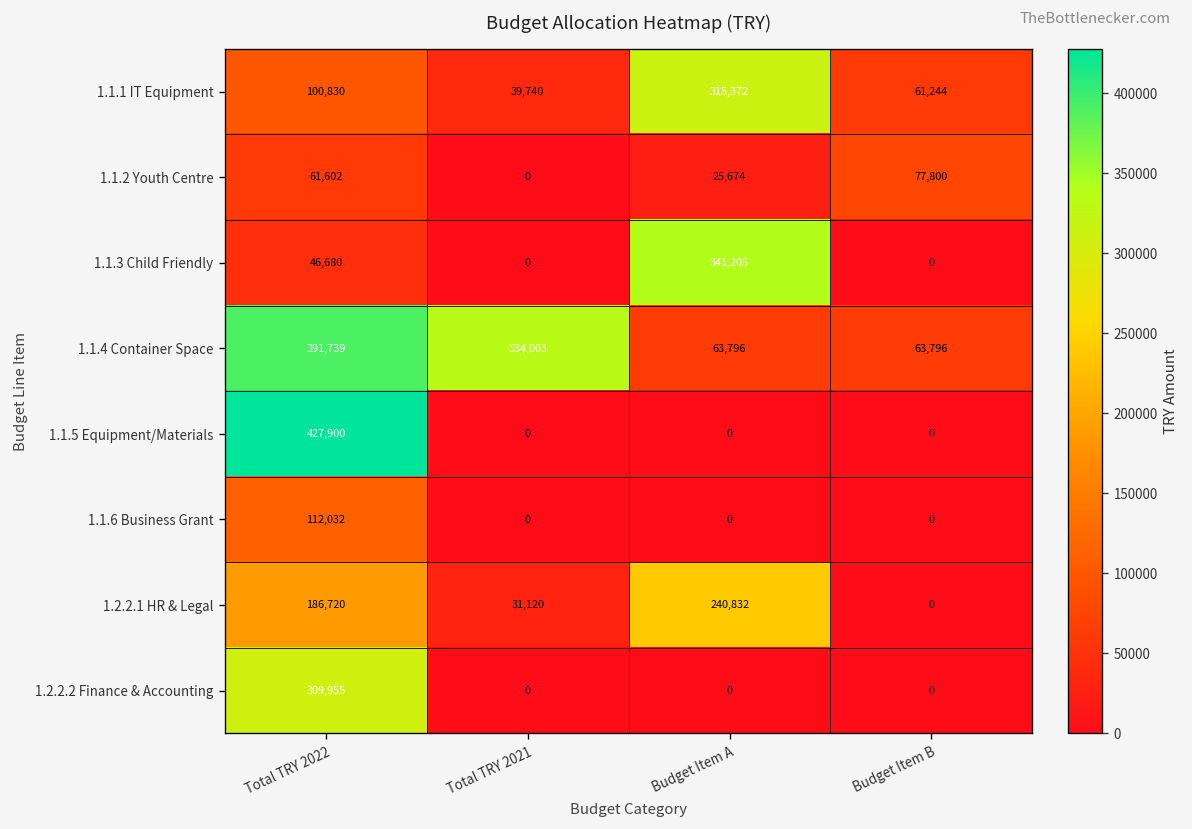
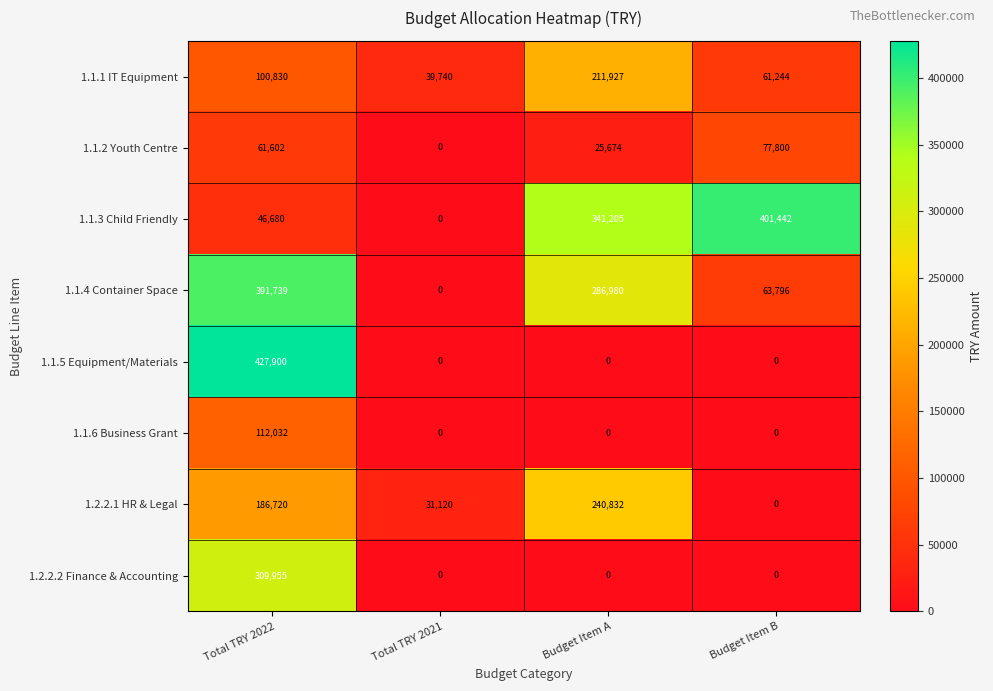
  {
    "1.1.1 IT Equipment": {
      "Total TRY 2022": "100,830",
      "Total TRY 2021": "39,740",
-     "Budget Item A": "315,372",
+     "Budget Item A": "211,927",
      "Budget Item B": "61,244"
    },
    "1.1.2 Youth Centre": {
      "Total TRY 2022": "61,602",
      "Total TRY 2021": "0",
      "Budget Item A": "25,674",
      "Budget Item B": "77,800"
    },
    "1.1.3 Child Friendly": {
      "Total TRY 2022": "46,680",
      "Total TRY 2021": "0",
      "Budget Item A": "341,205",
-     "Budget Item B": "0"
+     "Budget Item B": "401,442"
    },
    "1.1.4 Container Space": {
      "Total TRY 2022": "391,739",
-     "Total TRY 2021": "334,003",
-     "Budget Item A": "63,796",
+     "Total TRY 2021": "0",
+     "Budget Item A": "286,980",
      "Budget Item B": "63,796"
    },
    "1.1.5 Equipment/Materials": {
      "Total TRY 2022": "427,900",
      "Total TRY 2021": "0",
      "Budget Item A": "0",
      "Budget Item B": "0"
    },
    "1.1.6 Business Grant": {
      "Total TRY 2022": "112,032",
      "Total TRY 2021": "0",
      "Budget Item A": "0",
      "Budget Item B": "0"
    },
    "1.2.2.1 HR & Legal": {
      "Total TRY 2022": "186,720",
      "Total TRY 2021": "31,120",
      "Budget Item A": "240,832",
      "Budget Item B": "0"
    },
    "1.2.2.2 Finance & Accounting": {
      "Total TRY 2022": "309,955",
      "Total TRY 2021": "0",
      "Budget Item A": "0",
      "Budget Item B": "0"
    }
  }
